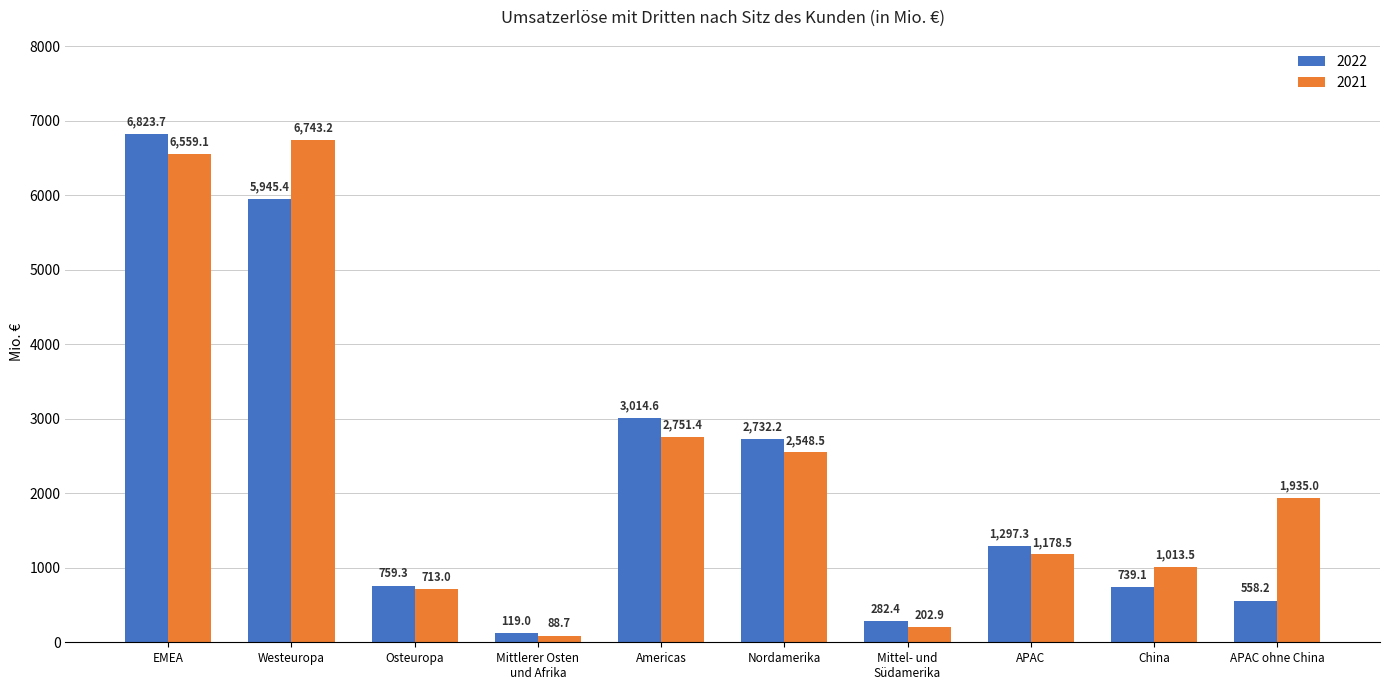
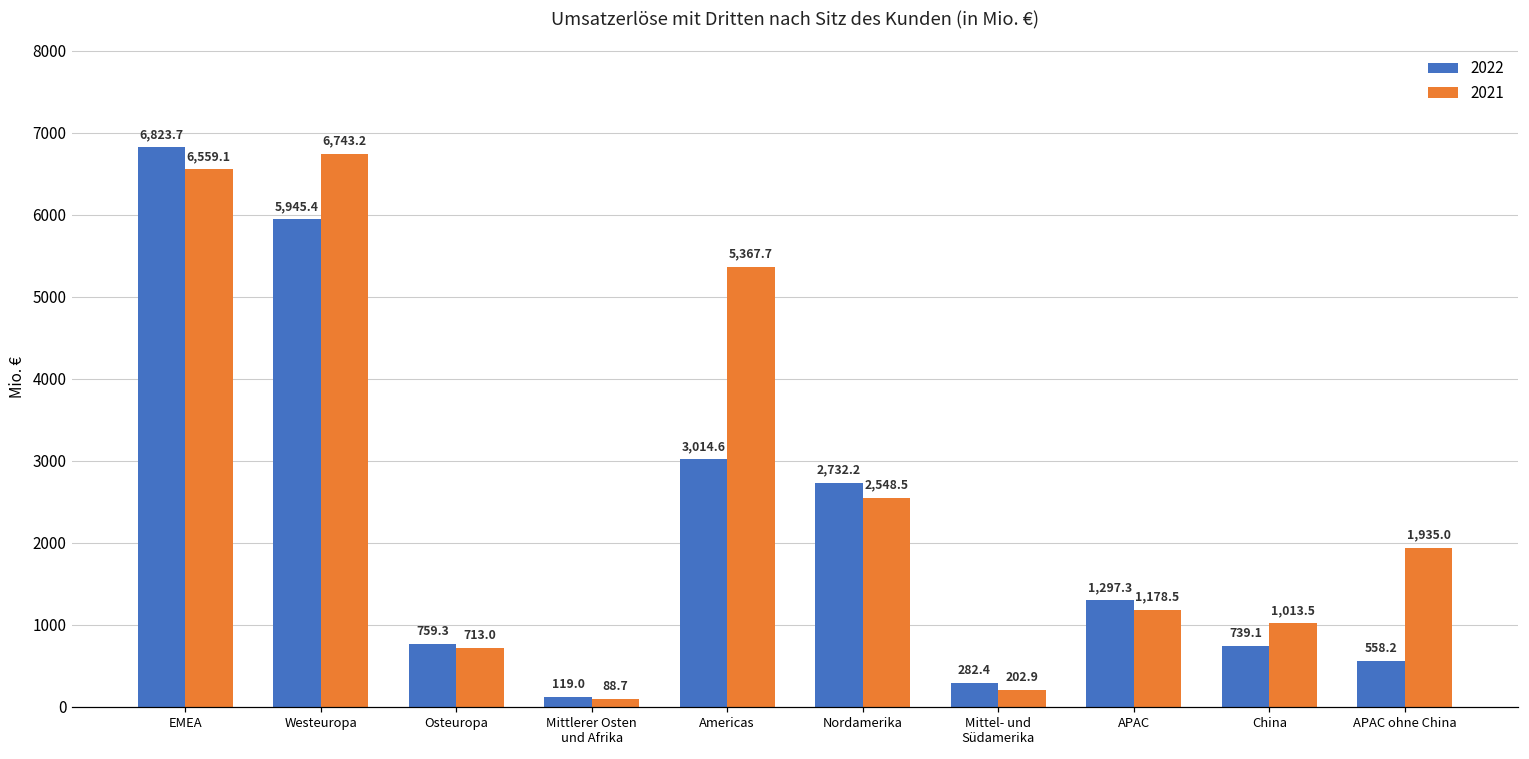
  {
    "2022": {
      "EMEA": "6,823.7",
      "Westeuropa": "5,945.4",
      "Osteuropa": "759.3",
      "Mittlerer Osten und Afrika": "119.0",
      "Americas": "3,014.6",
      "Nordamerika": "2,732.2",
      "Mittel- und Südamerika": "282.4",
      "APAC": "1,297.3",
      "China": "739.1",
      "APAC ohne China": "558.2"
    },
    "2021": {
      "EMEA": "6,559.1",
      "Westeuropa": "6,743.2",
      "Osteuropa": "713.0",
      "Mittlerer Osten und Afrika": "88.7",
-     "Americas": "2,751.4",
+     "Americas": "5,367.7",
      "Nordamerika": "2,548.5",
      "Mittel- und Südamerika": "202.9",
      "APAC": "1,178.5",
      "China": "1,013.5",
      "APAC ohne China": "1,935.0"
    }
  }
